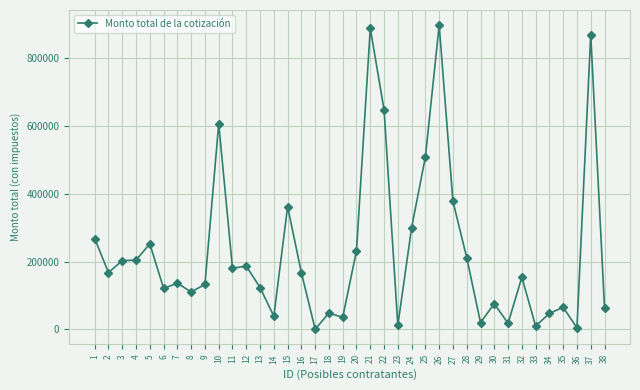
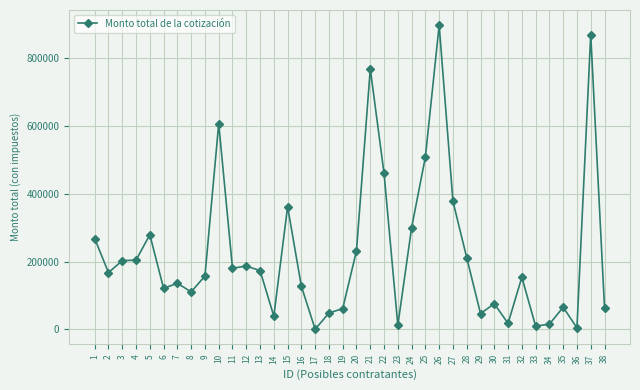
  {
    "1": 270000,
    "2": 170000,
    "3": 200000,
    "4": 200000,
-   "5": 250000,
+   "5": 280000,
    "6": 120000,
    "7": 140000,
    "8": 110000,
-   "9": 130000,
+   "9": 160000,
    "10": 610000,
    "11": 180000,
    "12": 190000,
-   "13": 120000,
+   "13": 170000,
    "14": 40000,
    "15": 360000,
-   "16": 170000,
+   "16": 130000,
    "17": 0,
    "18": 50000,
-   "19": 40000,
+   "19": 60000,
    "20": 230000,
-   "21": 890000,
-   "22": 650000,
+   "21": 770000,
+   "22": 460000,
    "23": 10000,
    "24": 300000,
    "25": 510000,
    "26": 900000,
    "27": 380000,
    "28": 210000,
-   "29": 20000,
+   "29": 50000,
    "30": 80000,
    "31": 20000,
    "32": 150000,
    "33": 10000,
-   "34": 50000,
+   "34": 20000,
    "35": 60000,
    "36": 0,
    "37": 870000,
    "38": 60000
  }
